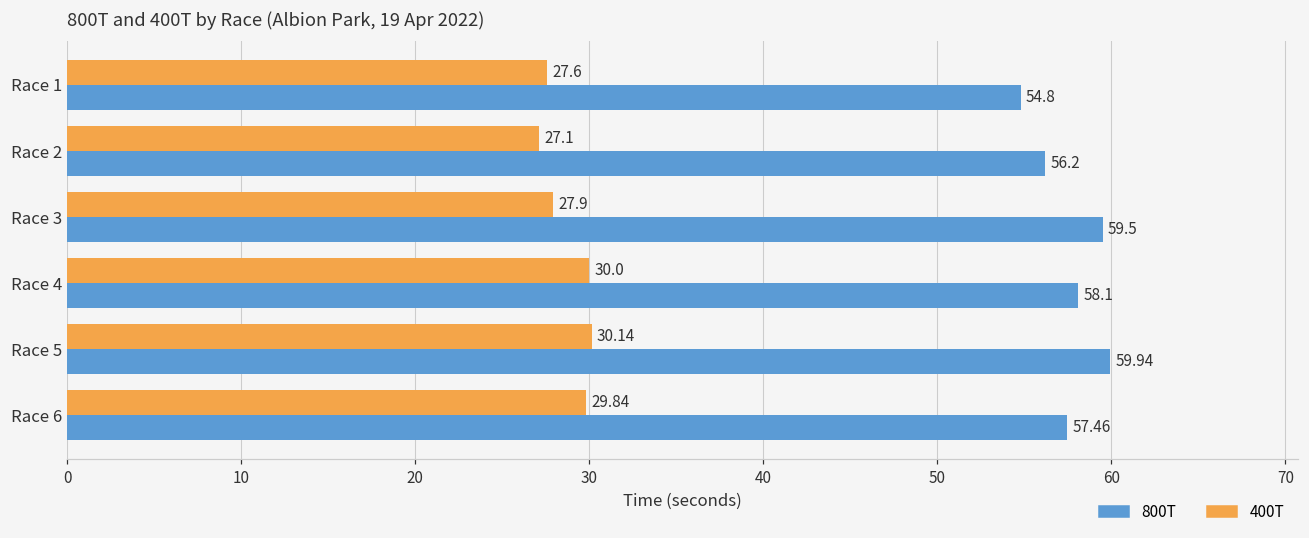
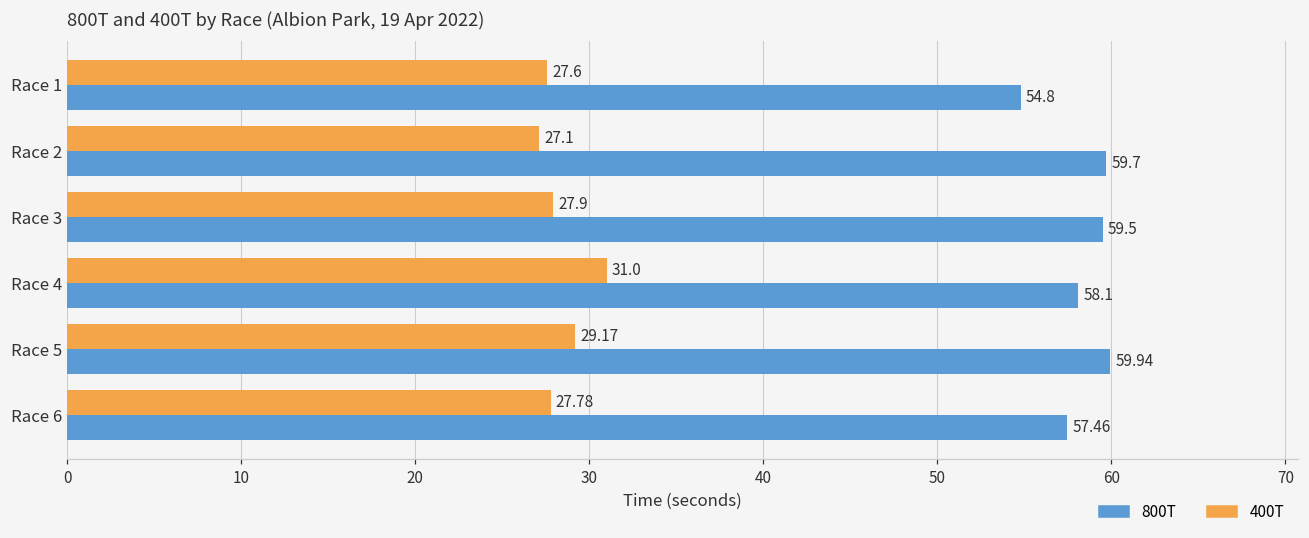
  {
    "800T": {
      "Race 1": 54.8,
-     "Race 2": 56.2,
+     "Race 2": 59.7,
      "Race 3": 59.5,
      "Race 4": 58.1,
      "Race 5": 59.94,
      "Race 6": 57.46
    },
    "400T": {
      "Race 1": 27.6,
      "Race 2": 27.1,
      "Race 3": 27.9,
-     "Race 4": 30.0,
-     "Race 5": 30.14,
-     "Race 6": 29.84
+     "Race 4": 31.0,
+     "Race 5": 29.17,
+     "Race 6": 27.78
    }
  }
